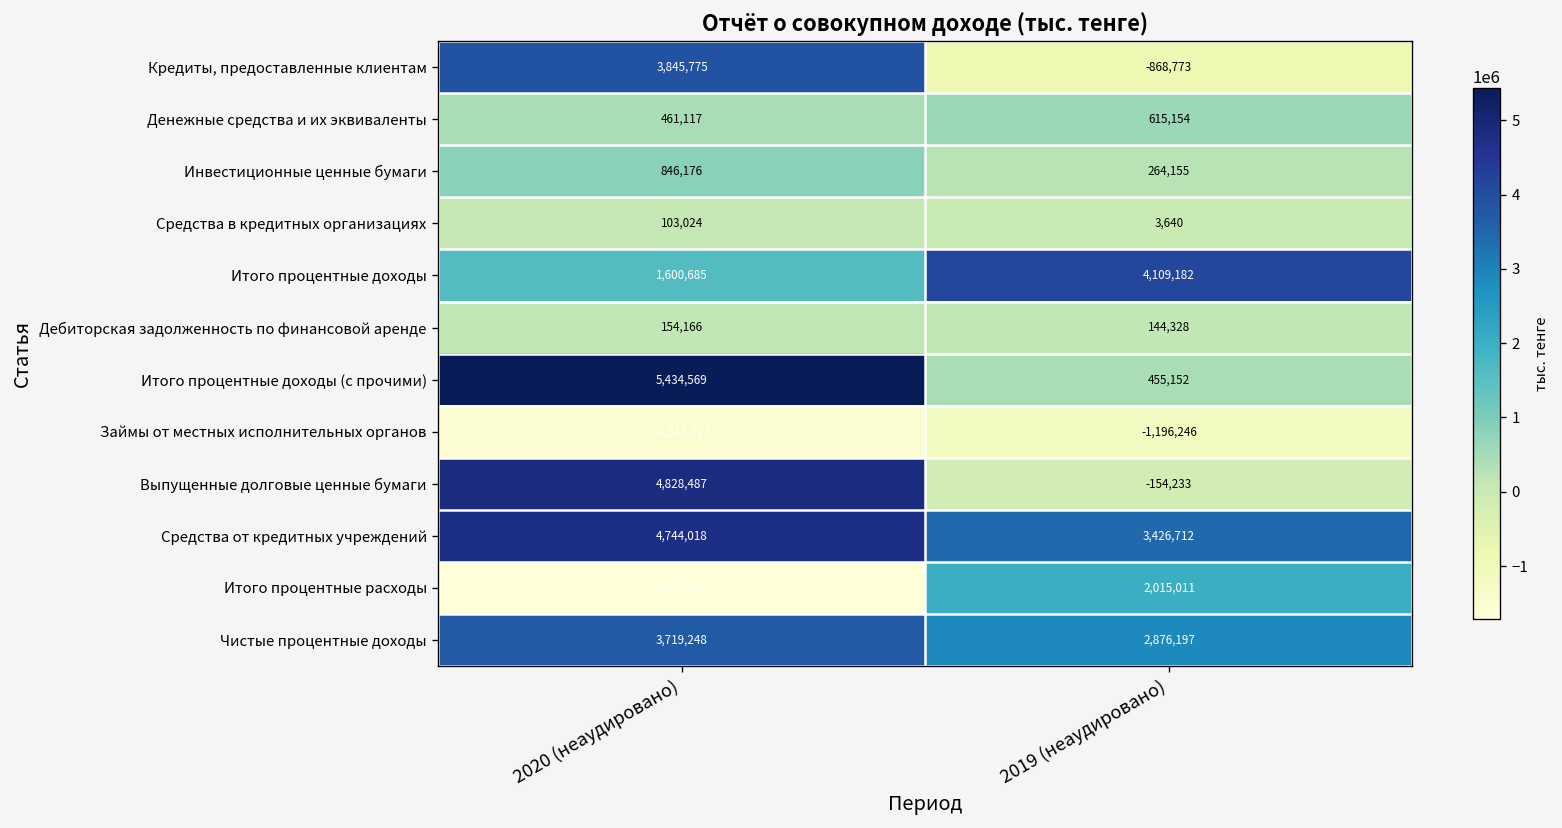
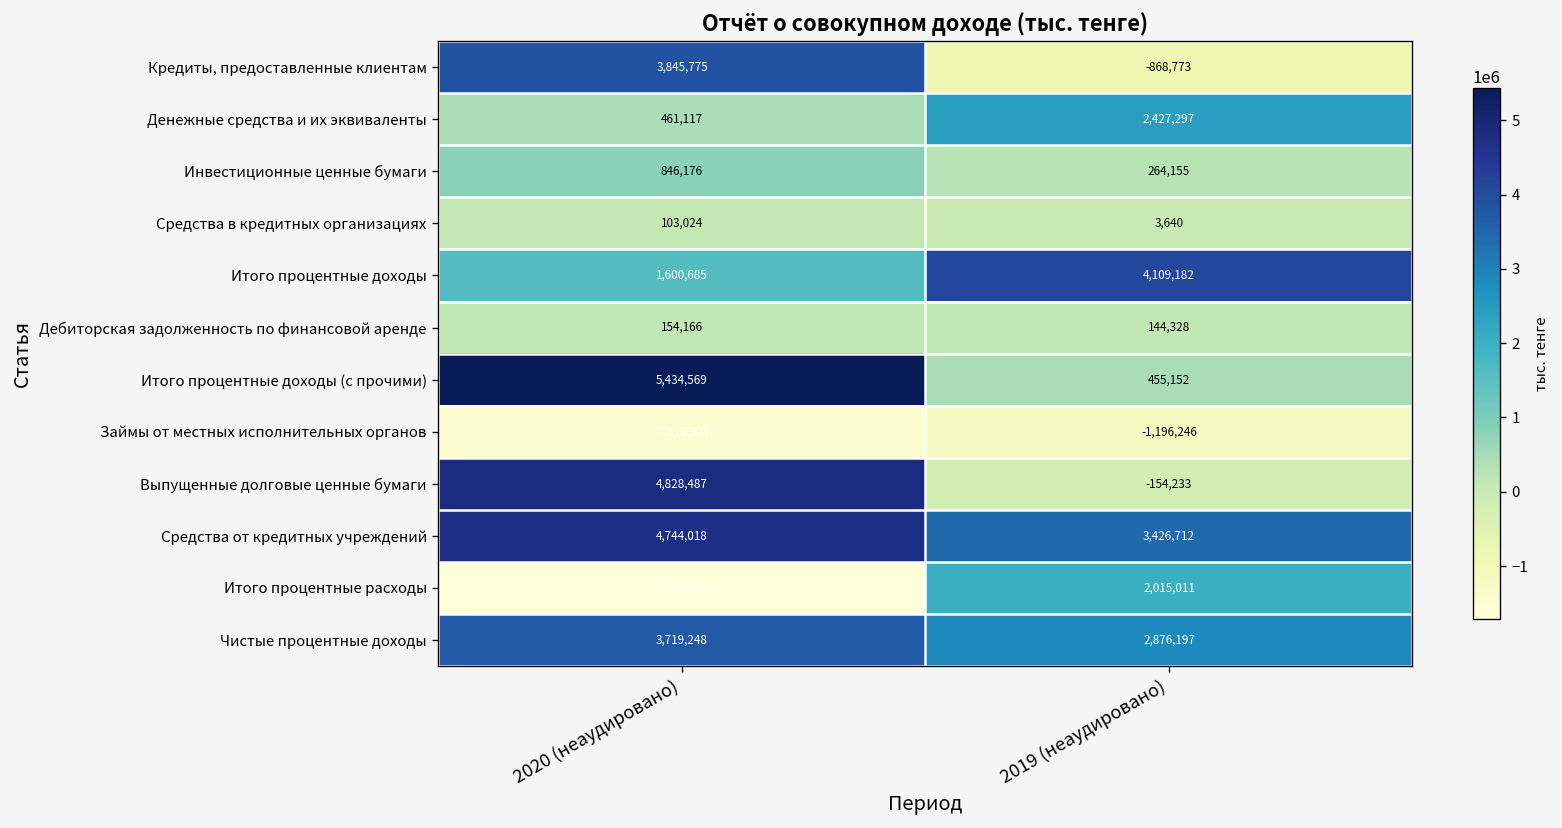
  {
    "Кредиты, предоставленные клиентам": {
      "2020 (неаудировано)": "3,845,775",
      "2019 (неаудировано)": "-868,773"
    },
    "Денежные средства и их эквиваленты": {
      "2020 (неаудировано)": "461,117",
-     "2019 (неаудировано)": "615,154"
+     "2019 (неаудировано)": "2,427,297"
    },
    "Инвестиционные ценные бумаги": {
      "2020 (неаудировано)": "846,176",
      "2019 (неаудировано)": "264,155"
    },
    "Средства в кредитных организациях": {
      "2020 (неаудировано)": "103,024",
      "2019 (неаудировано)": "3,640"
    },
    "Итого процентные доходы": {
      "2020 (неаудировано)": "1,600,685",
      "2019 (неаудировано)": "4,109,182"
    },
    "Дебиторская задолженность по финансовой аренде": {
      "2020 (неаудировано)": "154,166",
      "2019 (неаудировано)": "144,328"
    },
    "Итого процентные доходы (с прочими)": {
      "2020 (неаудировано)": "5,434,569",
      "2019 (неаудировано)": "455,152"
    },
    "Займы от местных исполнительных органов": {
      "2019 (неаудировано)": "-1,196,246"
    },
    "Выпущенные долговые ценные бумаги": {
      "2020 (неаудировано)": "4,828,487",
      "2019 (неаудировано)": "-154,233"
    },
    "Средства от кредитных учреждений": {
      "2020 (неаудировано)": "4,744,018",
      "2019 (неаудировано)": "3,426,712"
    },
    "Итого процентные расходы": {
      "2019 (неаудировано)": "2,015,011"
    },
    "Чистые процентные доходы": {
      "2020 (неаудировано)": "3,719,248",
      "2019 (неаудировано)": "2,876,197"
    }
  }
